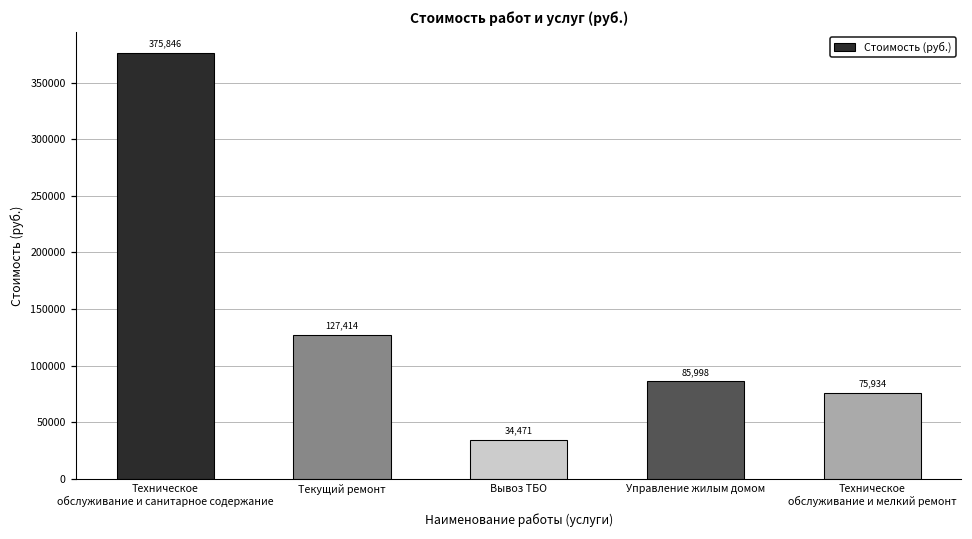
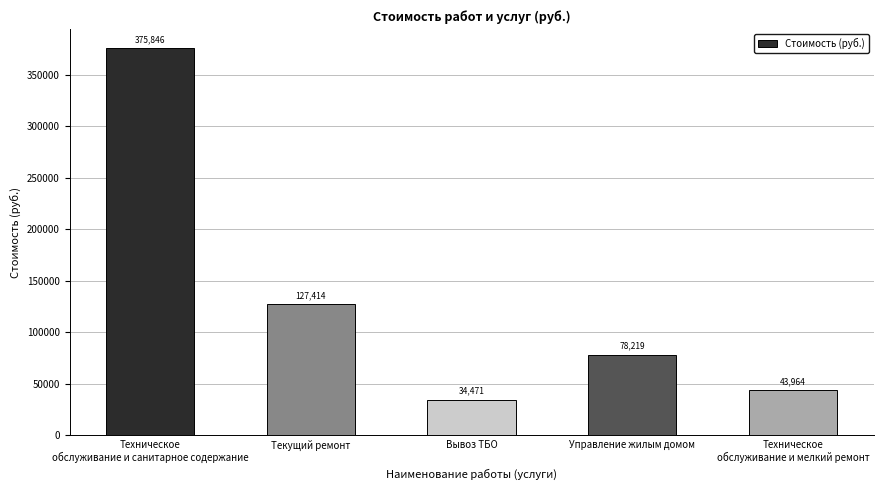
  {
    "Техническое обслуживание и санитарное содержание": "375,846",
    "Текущий ремонт": "127,414",
    "Вывоз ТБО": "34,471",
-   "Управление жилым домом": "85,998",
-   "Техническое обслуживание и мелкий ремонт": "75,934"
+   "Управление жилым домом": "78,219",
+   "Техническое обслуживание и мелкий ремонт": "43,964"
  }
